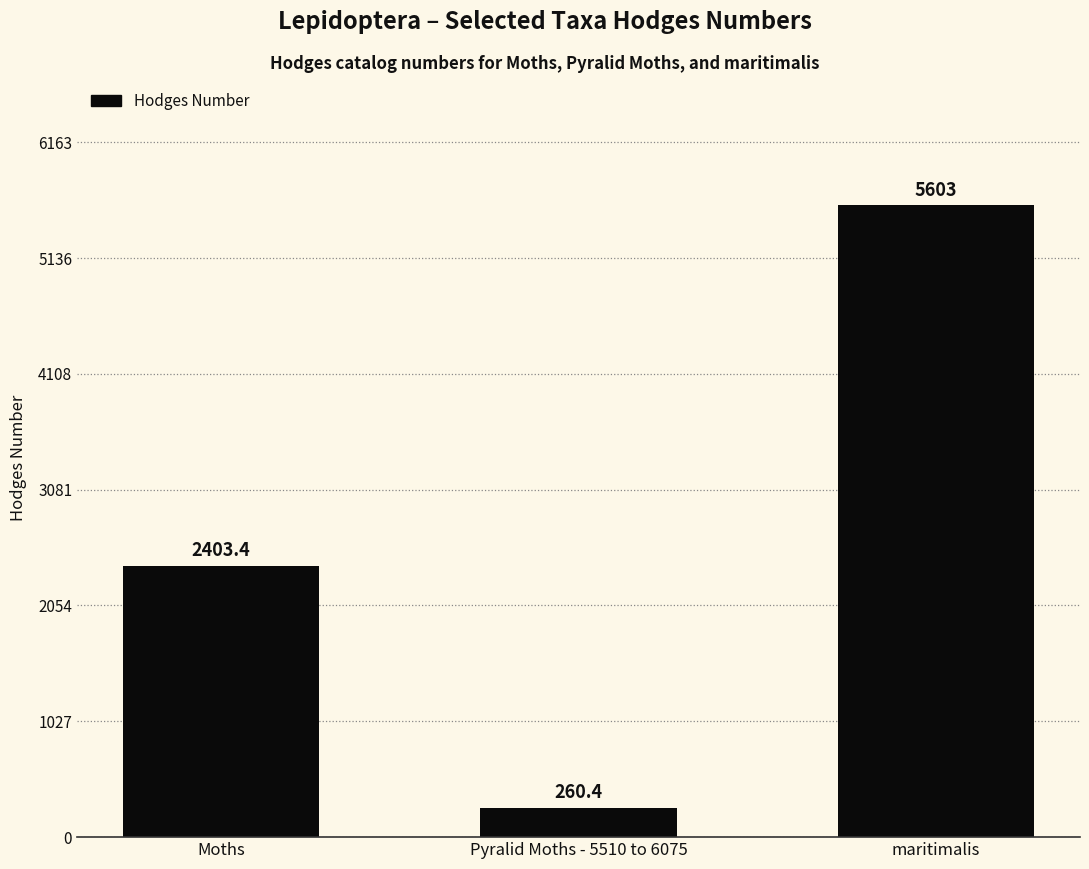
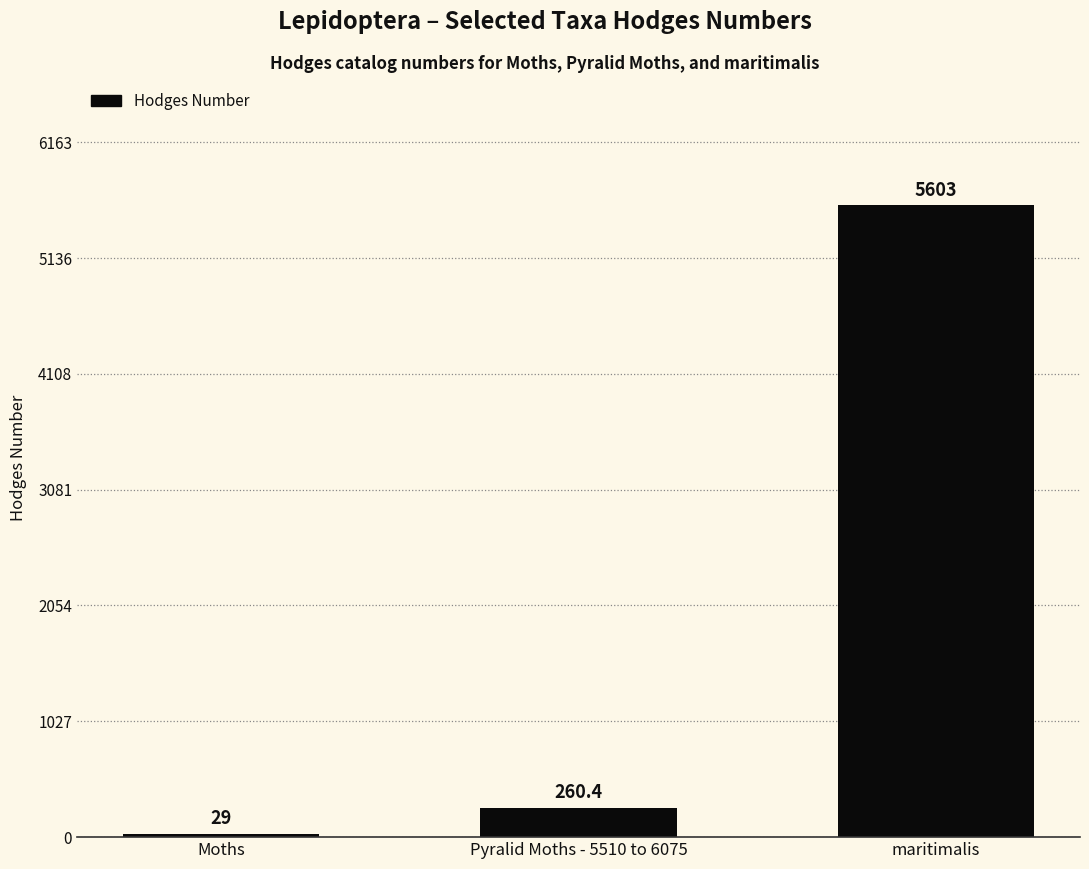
  {
-   "Moths": 2403.4,
+   "Moths": 29,
    "Pyralid Moths - 5510 to 6075": 260.4,
    "maritimalis": 5603
  }
